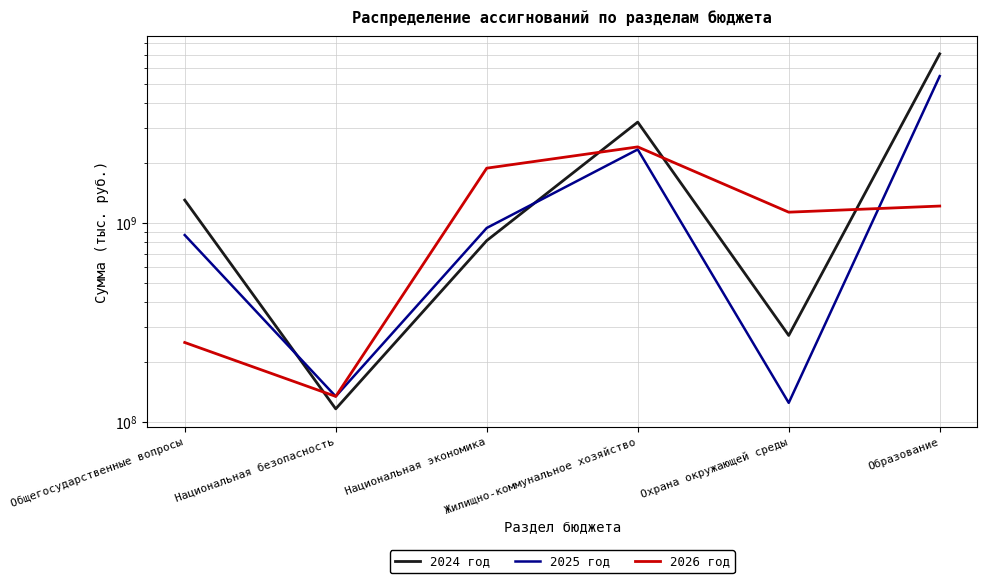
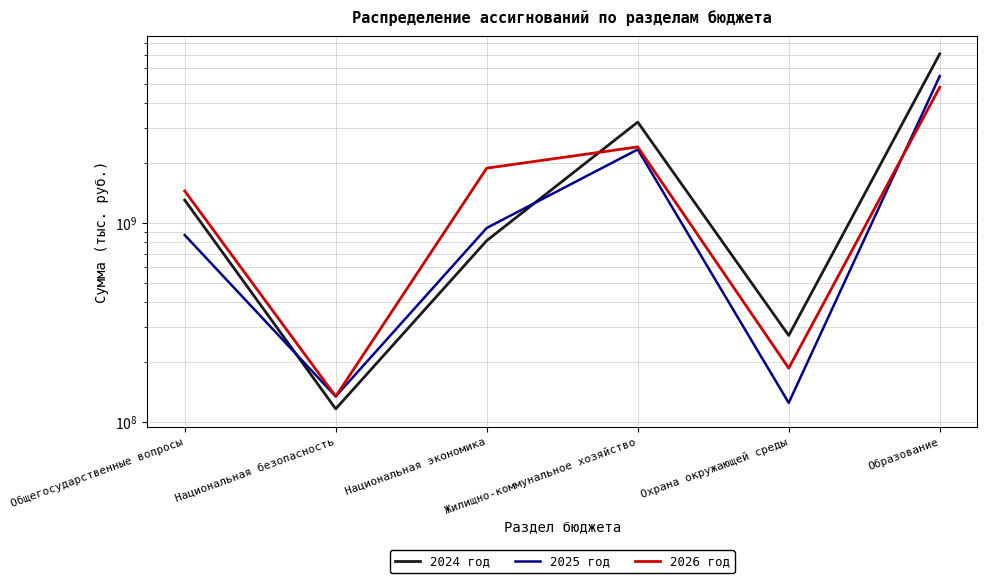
  {
    "2024 год": {
      "Общегосударственные вопросы": 1300000000,
      "Национальная безопасность": 120000000,
      "Национальная экономика": 820000000,
      "Жилищно-коммунальное хозяйство": 3200000000,
      "Охрана окружающей среды": 270000000,
      "Образование": 7100000000
    },
    "2025 год": {
      "Общегосударственные вопросы": 900000000,
      "Национальная экономика": 900000000,
      "Жилищно-коммунальное хозяйство": 2300000000,
      "Охрана окружающей среды": 130000000,
      "Образование": 5500000000
    },
    "2026 год": {
-     "Общегосударственные вопросы": 250000000,
+     "Общегосударственные вопросы": 1400000000,
      "Национальная экономика": 1900000000,
      "Жилищно-коммунальное хозяйство": 2400000000,
-     "Охрана окружающей среды": 1100000000,
-     "Образование": 1200000000
+     "Охрана окружающей среды": 190000000,
+     "Образование": 4800000000
    }
  }
